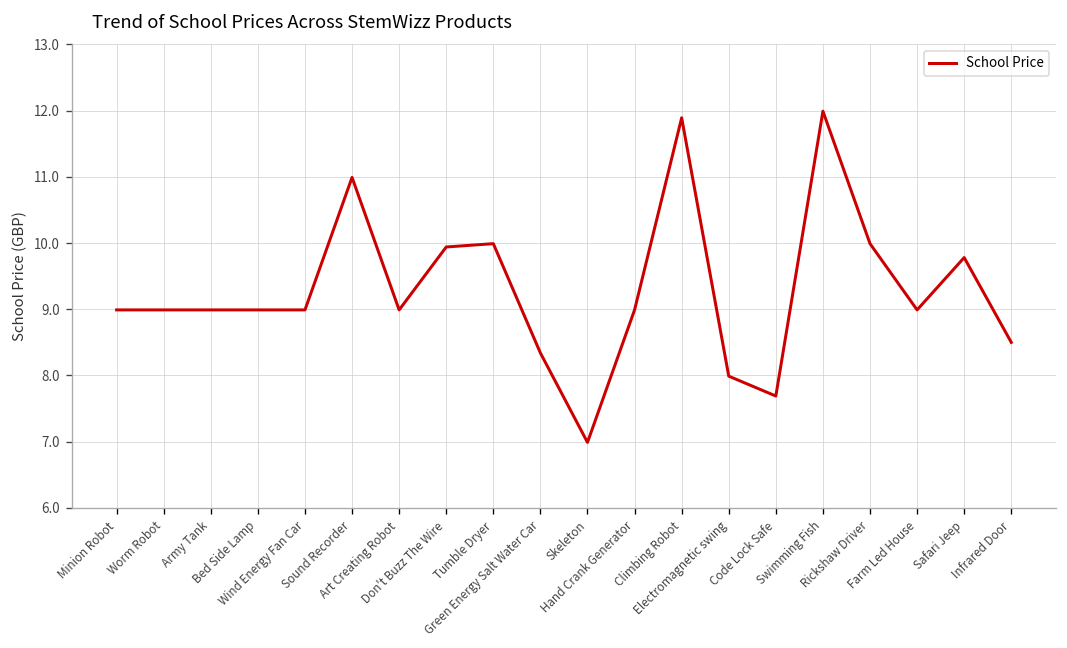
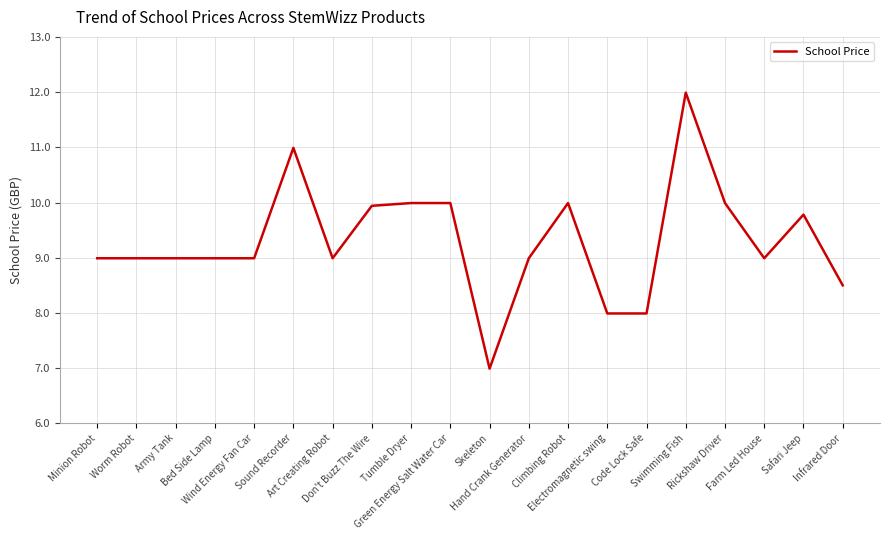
  {
    "Minion Robot": 9.0,
    "Worm Robot": 9.0,
    "Army Tank": 9.0,
    "Bed Side Lamp": 9.0,
    "Wind Energy Fan Car": 9.0,
    "Sound Recorder": 11.0,
    "Art Creating Robot": 9.0,
    "Don't Buzz The Wire": 9.9,
    "Tumble Dryer": 10.0,
-   "Green Energy Salt Water Car": 8.3,
+   "Green Energy Salt Water Car": 10.0,
    "Skeleton": 7.0,
    "Hand Crank Generator": 9.0,
-   "Climbing Robot": 11.9,
+   "Climbing Robot": 10.0,
    "Electromagnetic swing": 8.0,
-   "Code Lock Safe": 7.7,
+   "Code Lock Safe": 8.0,
    "Swimming Fish": 12.0,
    "Rickshaw Driver": 10.0,
    "Farm Led House": 9.0,
    "Safari Jeep": 9.8,
    "Infrared Door": 8.5
  }
